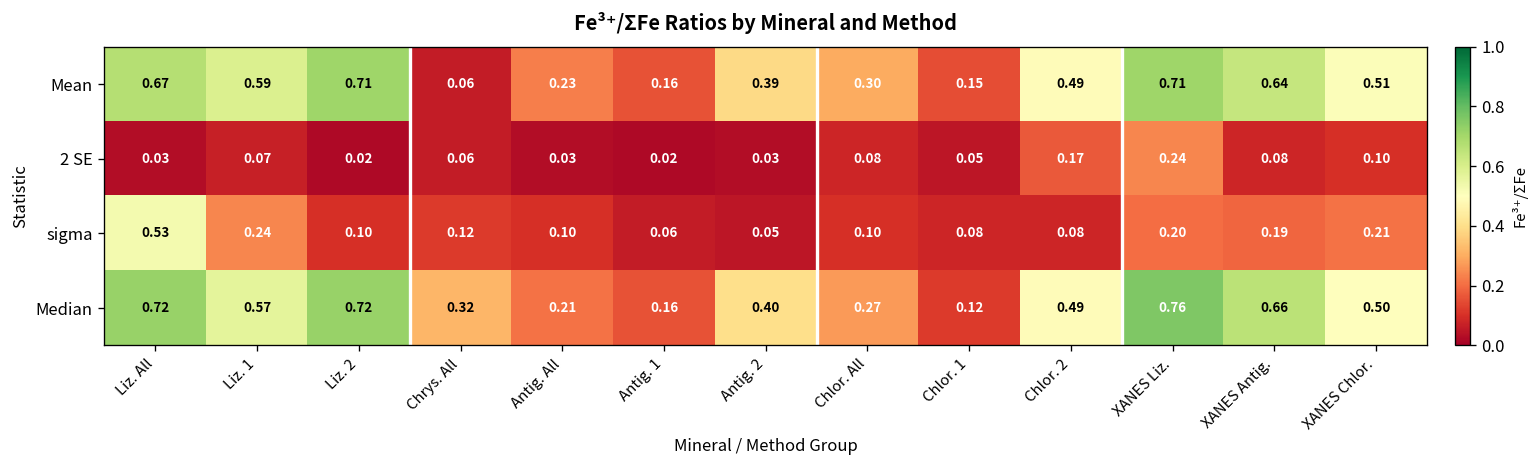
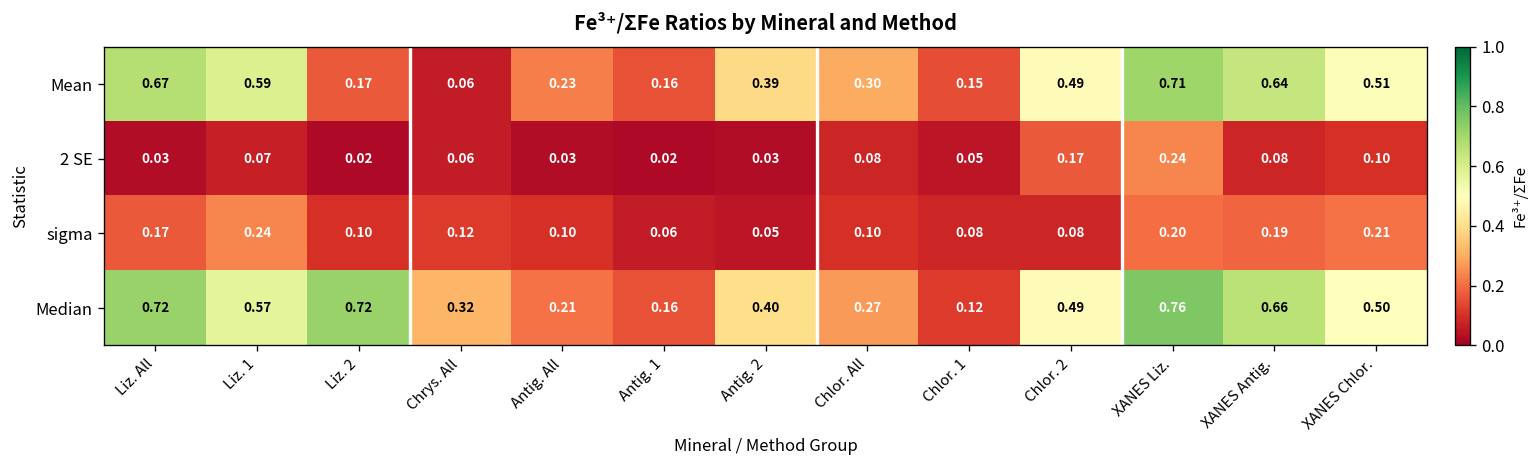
  {
    "Mean": {
      "Liz. All": 0.67,
      "Liz. 1": 0.59,
-     "Liz. 2": 0.71,
+     "Liz. 2": 0.17,
      "Chrys. All": 0.06,
      "Antig. All": 0.23,
      "Antig. 1": 0.16,
      "Antig. 2": 0.39,
      "Chlor. All": 0.30,
      "Chlor. 1": 0.15,
      "Chlor. 2": 0.49,
      "XANES Liz.": 0.71,
      "XANES Antig.": 0.64,
      "XANES Chlor.": 0.51
    },
    "2 SE": {
      "Liz. All": 0.03,
      "Liz. 1": 0.07,
      "Liz. 2": 0.02,
      "Chrys. All": 0.06,
      "Antig. All": 0.03,
      "Antig. 1": 0.02,
      "Antig. 2": 0.03,
      "Chlor. All": 0.08,
      "Chlor. 1": 0.05,
      "Chlor. 2": 0.17,
      "XANES Liz.": 0.24,
      "XANES Antig.": 0.08,
      "XANES Chlor.": 0.10
    },
    "sigma": {
-     "Liz. All": 0.53,
+     "Liz. All": 0.17,
      "Liz. 1": 0.24,
      "Liz. 2": 0.10,
      "Chrys. All": 0.12,
      "Antig. All": 0.10,
      "Antig. 1": 0.06,
      "Antig. 2": 0.05,
      "Chlor. All": 0.10,
      "Chlor. 1": 0.08,
      "Chlor. 2": 0.08,
      "XANES Liz.": 0.20,
      "XANES Antig.": 0.19,
      "XANES Chlor.": 0.21
    },
    "Median": {
      "Liz. All": 0.72,
      "Liz. 1": 0.57,
      "Liz. 2": 0.72,
      "Chrys. All": 0.32,
      "Antig. All": 0.21,
      "Antig. 1": 0.16,
      "Antig. 2": 0.40,
      "Chlor. All": 0.27,
      "Chlor. 1": 0.12,
      "Chlor. 2": 0.49,
      "XANES Liz.": 0.76,
      "XANES Antig.": 0.66,
      "XANES Chlor.": 0.50
    }
  }
